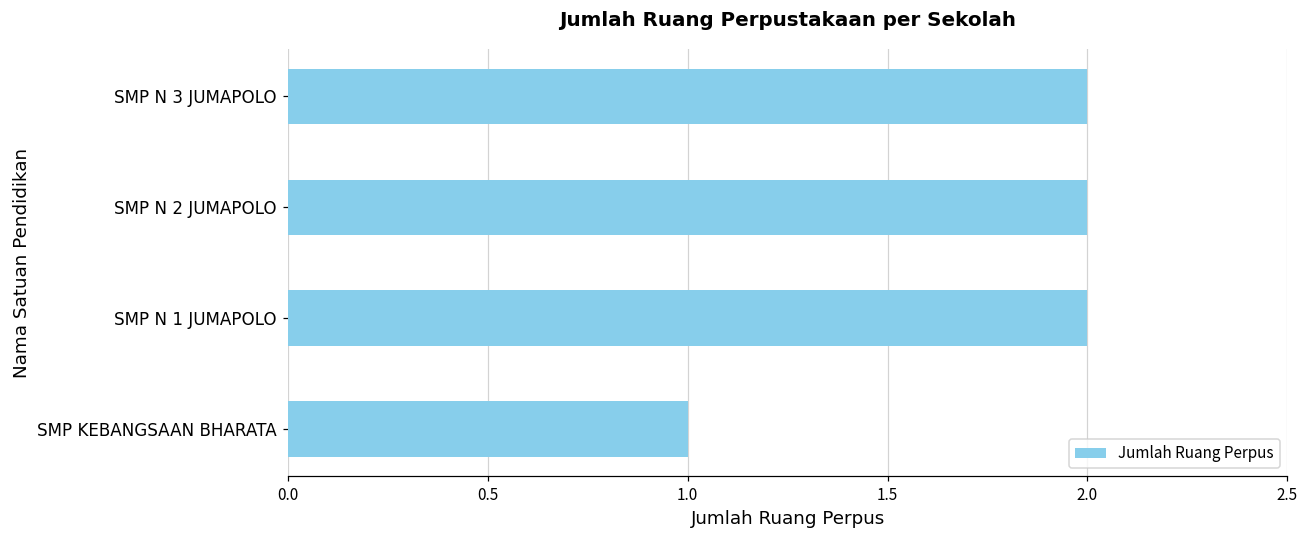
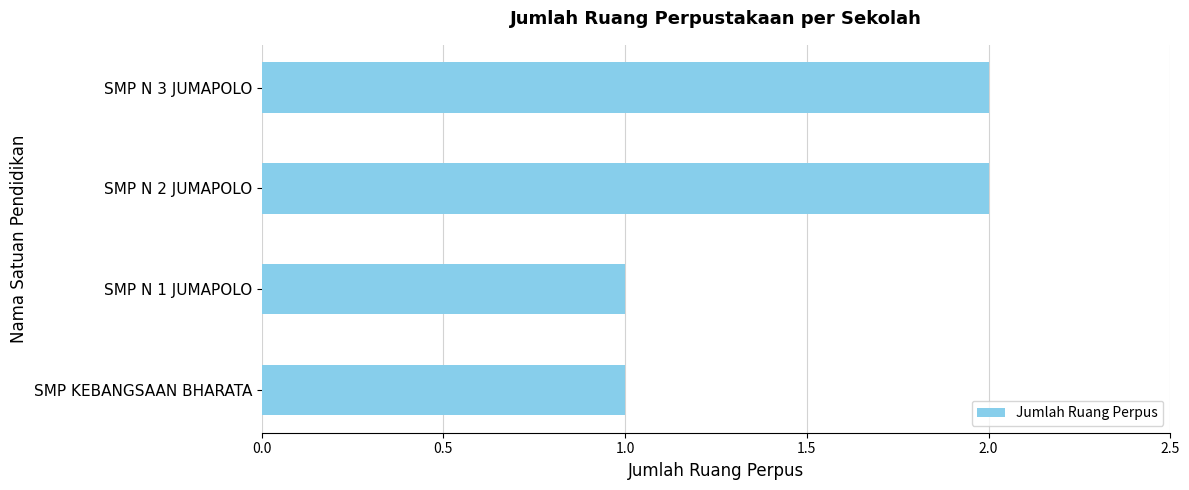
  {
    "SMP N 3 JUMAPOLO": 2,
    "SMP N 2 JUMAPOLO": 2,
-   "SMP N 1 JUMAPOLO": 2,
+   "SMP N 1 JUMAPOLO": 1,
    "SMP KEBANGSAAN BHARATA": 1
  }
